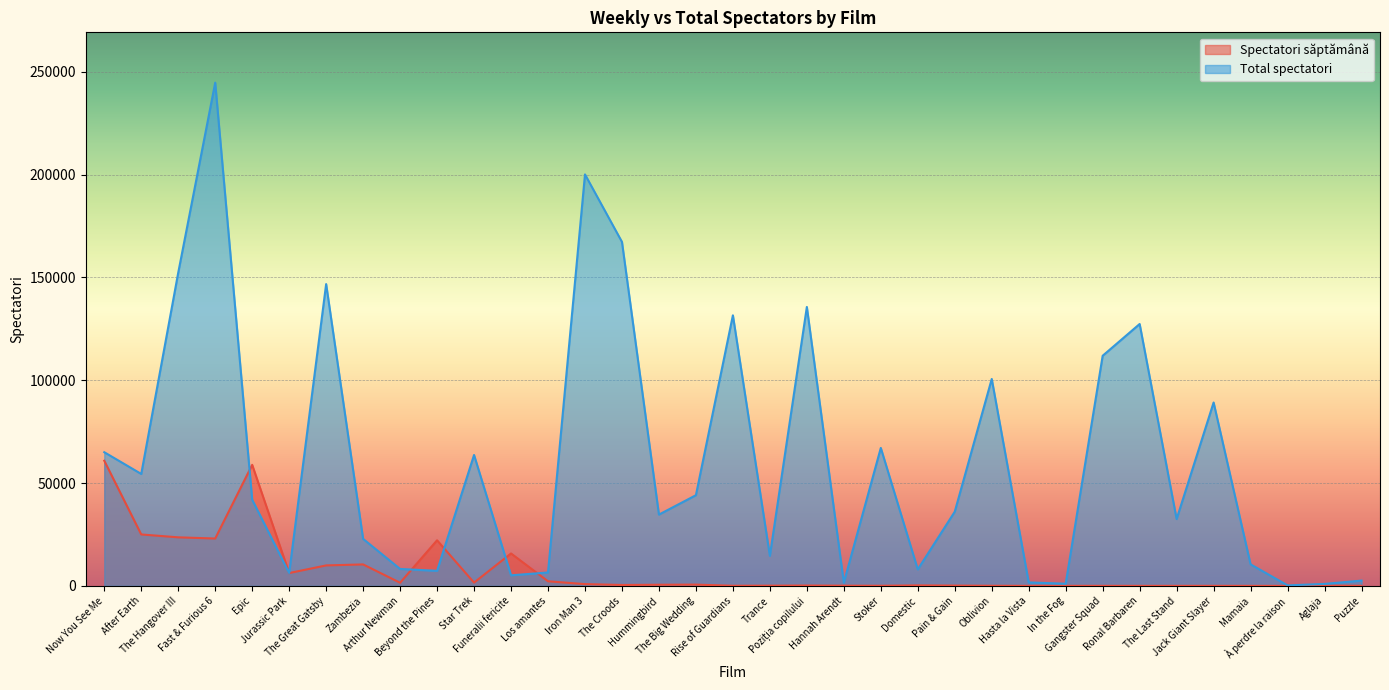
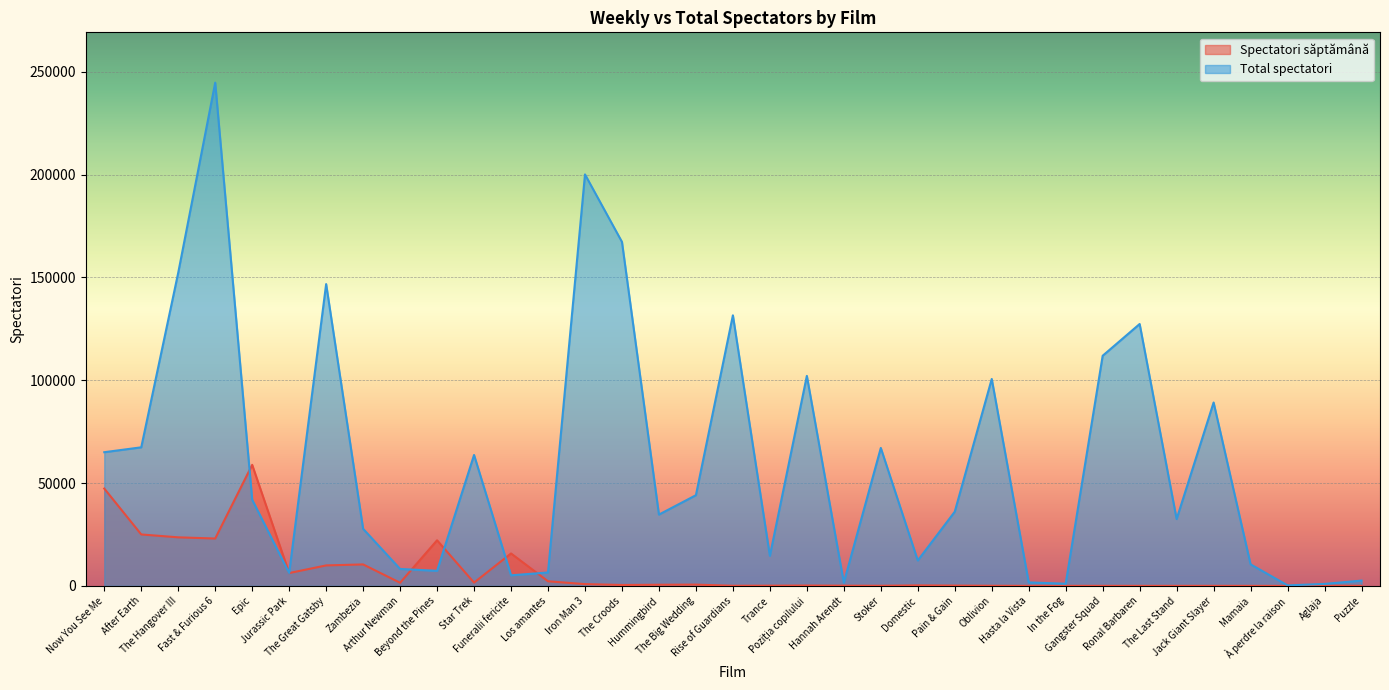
  {
    "Spectatori săptămână": {
-     "Now You See Me": 61000,
+     "Now You See Me": 47000,
      "After Earth": 25000,
      "The Hangover III": 24000,
      "Fast & Furious 6": 23000,
      "Epic": 59000,
      "The Great Gatsby": 10000,
      "Zambezia": 10000,
      "Arthur Newman": 2000,
      "Beyond the Pines": 22000,
      "Star Trek": 2000,
      "Funeralii fericite": 16000,
      "Los amantes": 2000,
      "Iron Man 3": 1000,
      "The Croods": 0,
      "Hummingbird": 1000,
      "The Big Wedding": 1000,
      "Rise of Guardians": 0,
      "Trance": 0,
      "Poziția copilului": 0,
      "Hannah Arendt": 0,
      "Stoker": 0,
      "Domestic": 0,
      "Pain & Gain": 0,
      "Oblivion": 0,
      "Hasta la Vista": 0,
      "Gangster Squad": 0,
      "Ronal Barbaren": 0,
      "The Last Stand": 0,
      "Jack Giant Slayer": 0,
      "Mamaia": 0,
      "Puzzle": 0
    },
    "Total spectatori": {
      "Now You See Me": 65000,
-     "After Earth": 54000,
+     "After Earth": 67000,
      "The Hangover III": 152000,
      "Fast & Furious 6": 245000,
      "Epic": 42000,
      "The Great Gatsby": 147000,
-     "Zambezia": 23000,
+     "Zambezia": 28000,
      "Arthur Newman": 8000,
      "Beyond the Pines": 7000,
      "Star Trek": 64000,
      "Funeralii fericite": 5000,
      "Los amantes": 7000,
      "Iron Man 3": 200000,
      "The Croods": 167000,
      "Hummingbird": 35000,
      "The Big Wedding": 44000,
      "Rise of Guardians": 132000,
      "Trance": 15000,
-     "Poziția copilului": 136000,
+     "Poziția copilului": 102000,
      "Hannah Arendt": 2000,
      "Stoker": 67000,
-     "Domestic": 8000,
+     "Domestic": 12000,
      "Pain & Gain": 36000,
      "Oblivion": 101000,
      "Hasta la Vista": 2000,
      "Gangster Squad": 112000,
      "Ronal Barbaren": 127000,
      "The Last Stand": 32000,
      "Jack Giant Slayer": 89000,
      "Mamaia": 10000,
      "Puzzle": 3000
    }
  }
